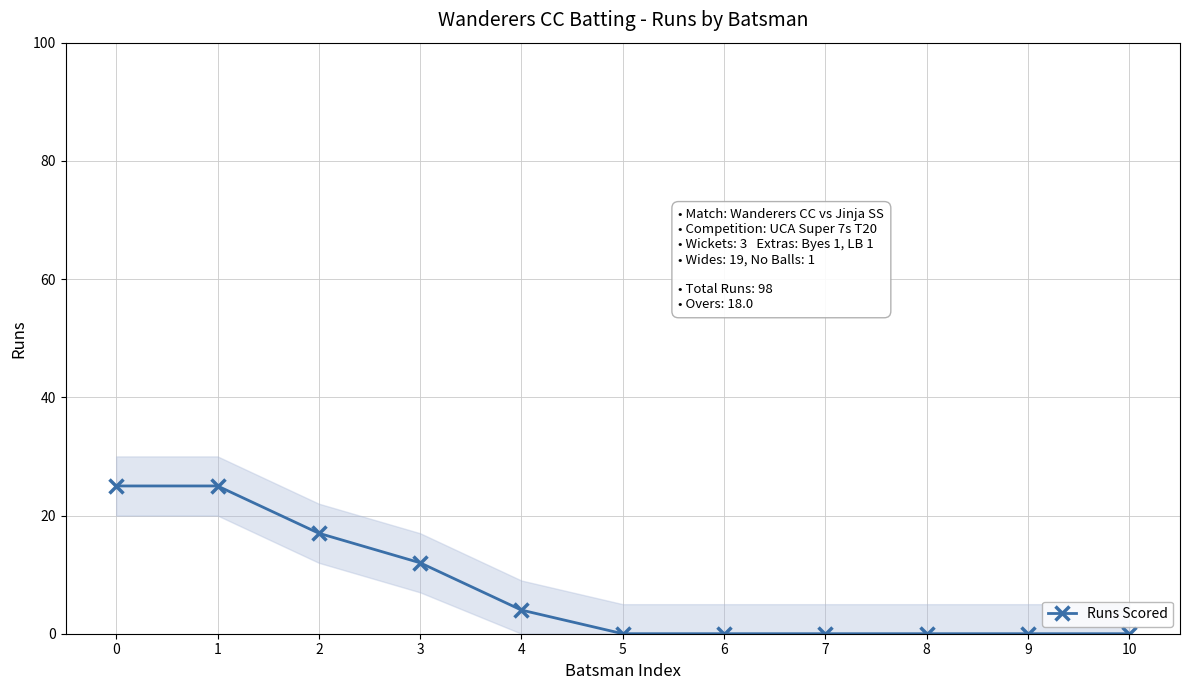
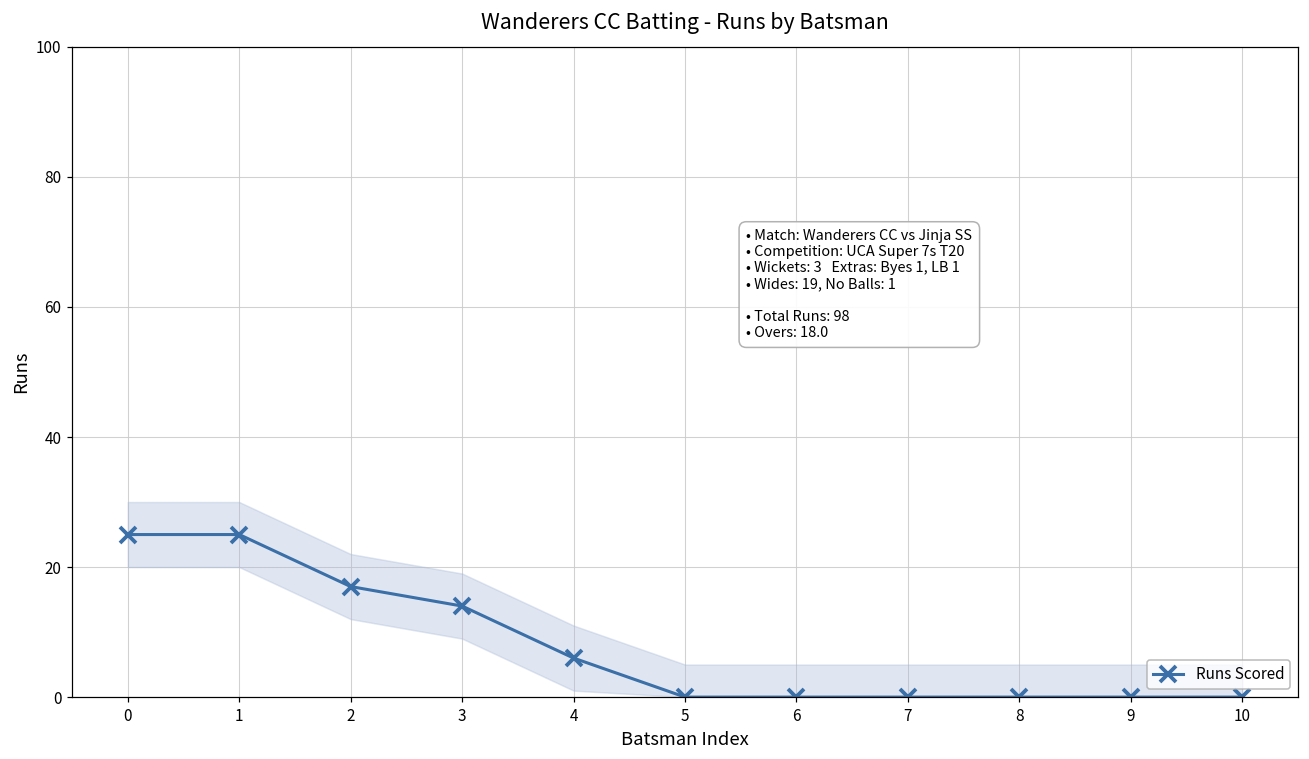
  {
    "Runs Scored": {
      "0": 25,
      "1": 25,
      "2": 17,
-     "3": 12,
-     "4": 4,
+     "3": 14,
+     "4": 6,
      "5": 0,
      "6": 0,
      "7": 0,
      "8": 0,
      "9": 0,
      "10": 0
    }
  }
